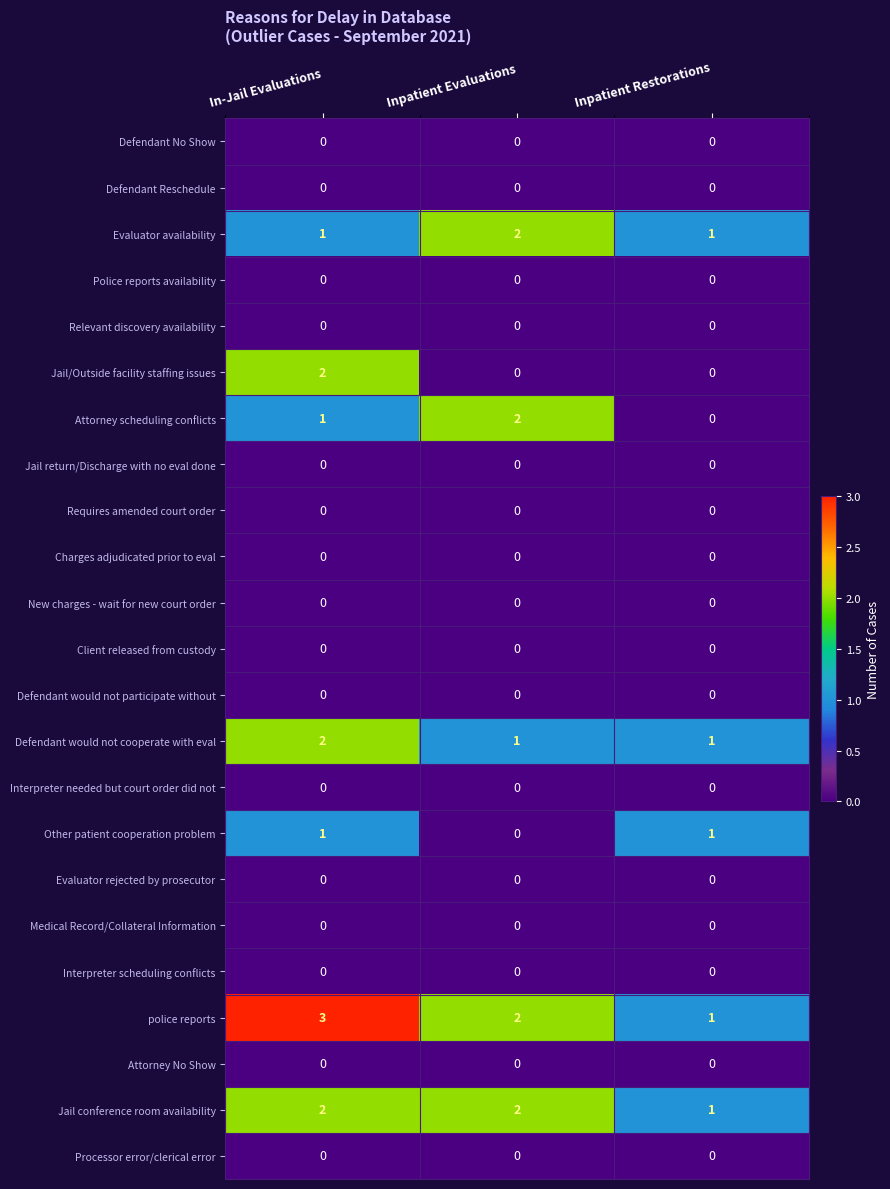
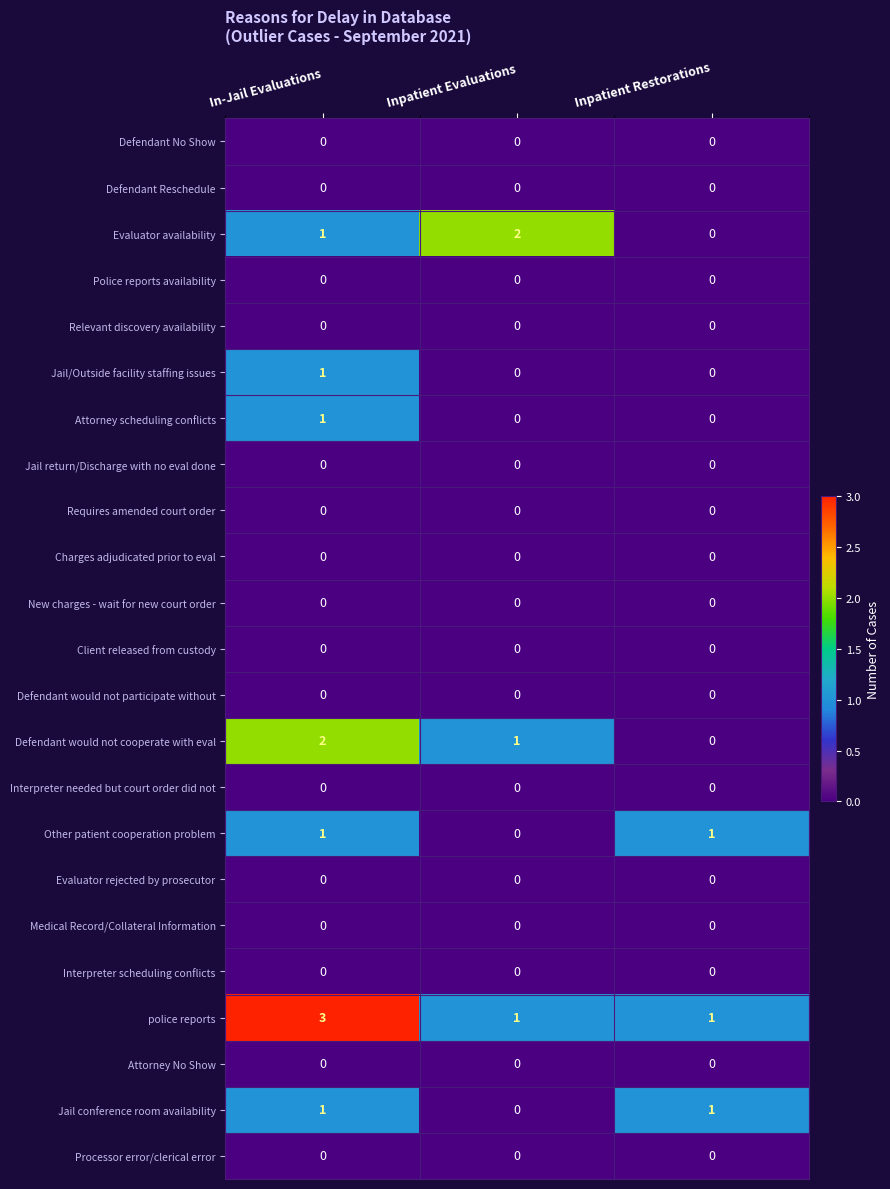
  {
    "Defendant No Show": {
      "In-Jail Evaluations": 0,
      "Inpatient Evaluations": 0,
      "Inpatient Restorations": 0
    },
    "Defendant Reschedule": {
      "In-Jail Evaluations": 0,
      "Inpatient Evaluations": 0,
      "Inpatient Restorations": 0
    },
    "Evaluator availability": {
      "In-Jail Evaluations": 1,
      "Inpatient Evaluations": 2,
-     "Inpatient Restorations": 1
+     "Inpatient Restorations": 0
    },
    "Police reports availability": {
      "In-Jail Evaluations": 0,
      "Inpatient Evaluations": 0,
      "Inpatient Restorations": 0
    },
    "Relevant discovery availability": {
      "In-Jail Evaluations": 0,
      "Inpatient Evaluations": 0,
      "Inpatient Restorations": 0
    },
    "Jail/Outside facility staffing issues": {
-     "In-Jail Evaluations": 2,
+     "In-Jail Evaluations": 1,
      "Inpatient Evaluations": 0,
      "Inpatient Restorations": 0
    },
    "Attorney scheduling conflicts": {
      "In-Jail Evaluations": 1,
-     "Inpatient Evaluations": 2,
+     "Inpatient Evaluations": 0,
      "Inpatient Restorations": 0
    },
    "Jail return/Discharge with no eval done": {
      "In-Jail Evaluations": 0,
      "Inpatient Evaluations": 0,
      "Inpatient Restorations": 0
    },
    "Requires amended court order": {
      "In-Jail Evaluations": 0,
      "Inpatient Evaluations": 0,
      "Inpatient Restorations": 0
    },
    "Charges adjudicated prior to eval": {
      "In-Jail Evaluations": 0,
      "Inpatient Evaluations": 0,
      "Inpatient Restorations": 0
    },
    "New charges - wait for new court order": {
      "In-Jail Evaluations": 0,
      "Inpatient Evaluations": 0,
      "Inpatient Restorations": 0
    },
    "Client released from custody": {
      "In-Jail Evaluations": 0,
      "Inpatient Evaluations": 0,
      "Inpatient Restorations": 0
    },
    "Defendant would not participate without": {
      "In-Jail Evaluations": 0,
      "Inpatient Evaluations": 0,
      "Inpatient Restorations": 0
    },
    "Defendant would not cooperate with eval": {
      "In-Jail Evaluations": 2,
      "Inpatient Evaluations": 1,
-     "Inpatient Restorations": 1
+     "Inpatient Restorations": 0
    },
    "Interpreter needed but court order did not": {
      "In-Jail Evaluations": 0,
      "Inpatient Evaluations": 0,
      "Inpatient Restorations": 0
    },
    "Other patient cooperation problem": {
      "In-Jail Evaluations": 1,
      "Inpatient Evaluations": 0,
      "Inpatient Restorations": 1
    },
    "Evaluator rejected by prosecutor": {
      "In-Jail Evaluations": 0,
      "Inpatient Evaluations": 0,
      "Inpatient Restorations": 0
    },
    "Medical Record/Collateral Information": {
      "In-Jail Evaluations": 0,
      "Inpatient Evaluations": 0,
      "Inpatient Restorations": 0
    },
    "Interpreter scheduling conflicts": {
      "In-Jail Evaluations": 0,
      "Inpatient Evaluations": 0,
      "Inpatient Restorations": 0
    },
    "police reports": {
      "In-Jail Evaluations": 3,
-     "Inpatient Evaluations": 2,
+     "Inpatient Evaluations": 1,
      "Inpatient Restorations": 1
    },
    "Attorney No Show": {
      "In-Jail Evaluations": 0,
      "Inpatient Evaluations": 0,
      "Inpatient Restorations": 0
    },
    "Jail conference room availability": {
-     "In-Jail Evaluations": 2,
-     "Inpatient Evaluations": 2,
+     "In-Jail Evaluations": 1,
+     "Inpatient Evaluations": 0,
      "Inpatient Restorations": 1
    },
    "Processor error/clerical error": {
      "In-Jail Evaluations": 0,
      "Inpatient Evaluations": 0,
      "Inpatient Restorations": 0
    }
  }
